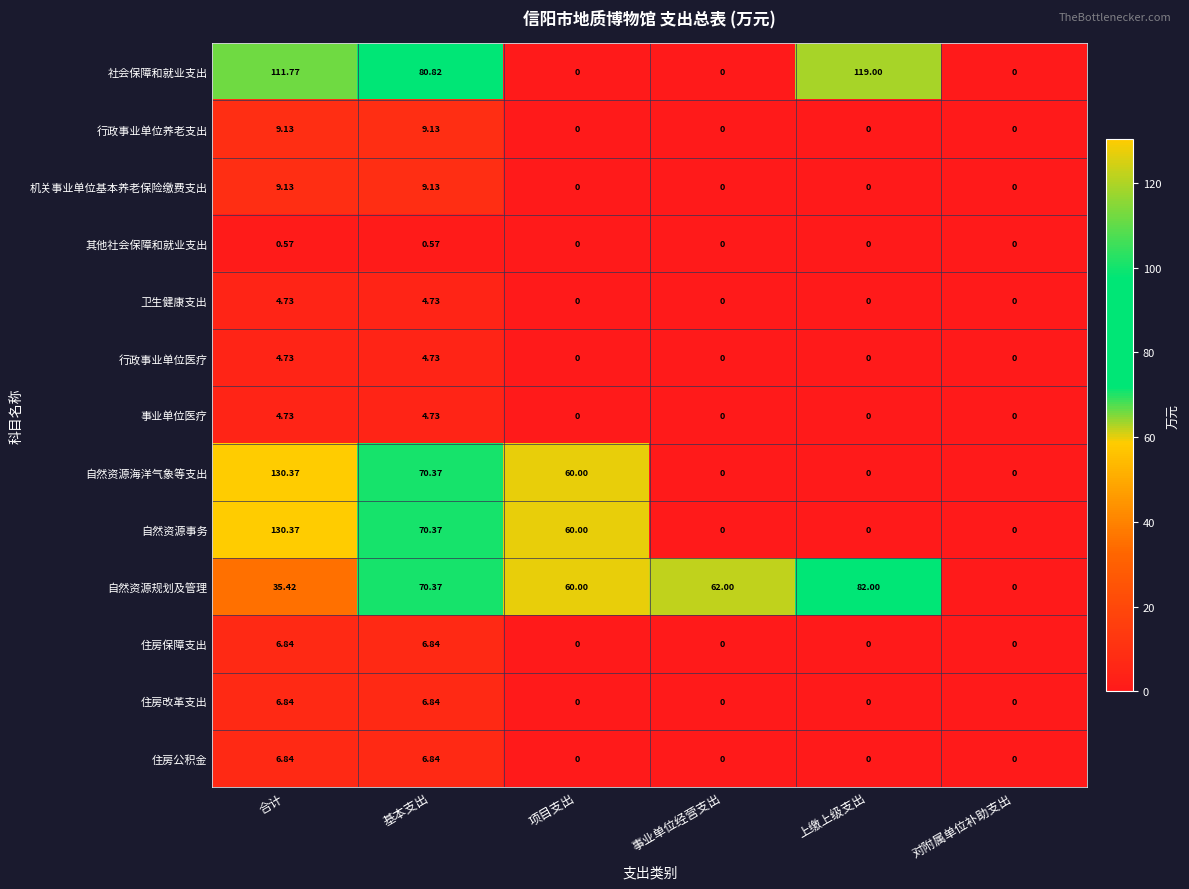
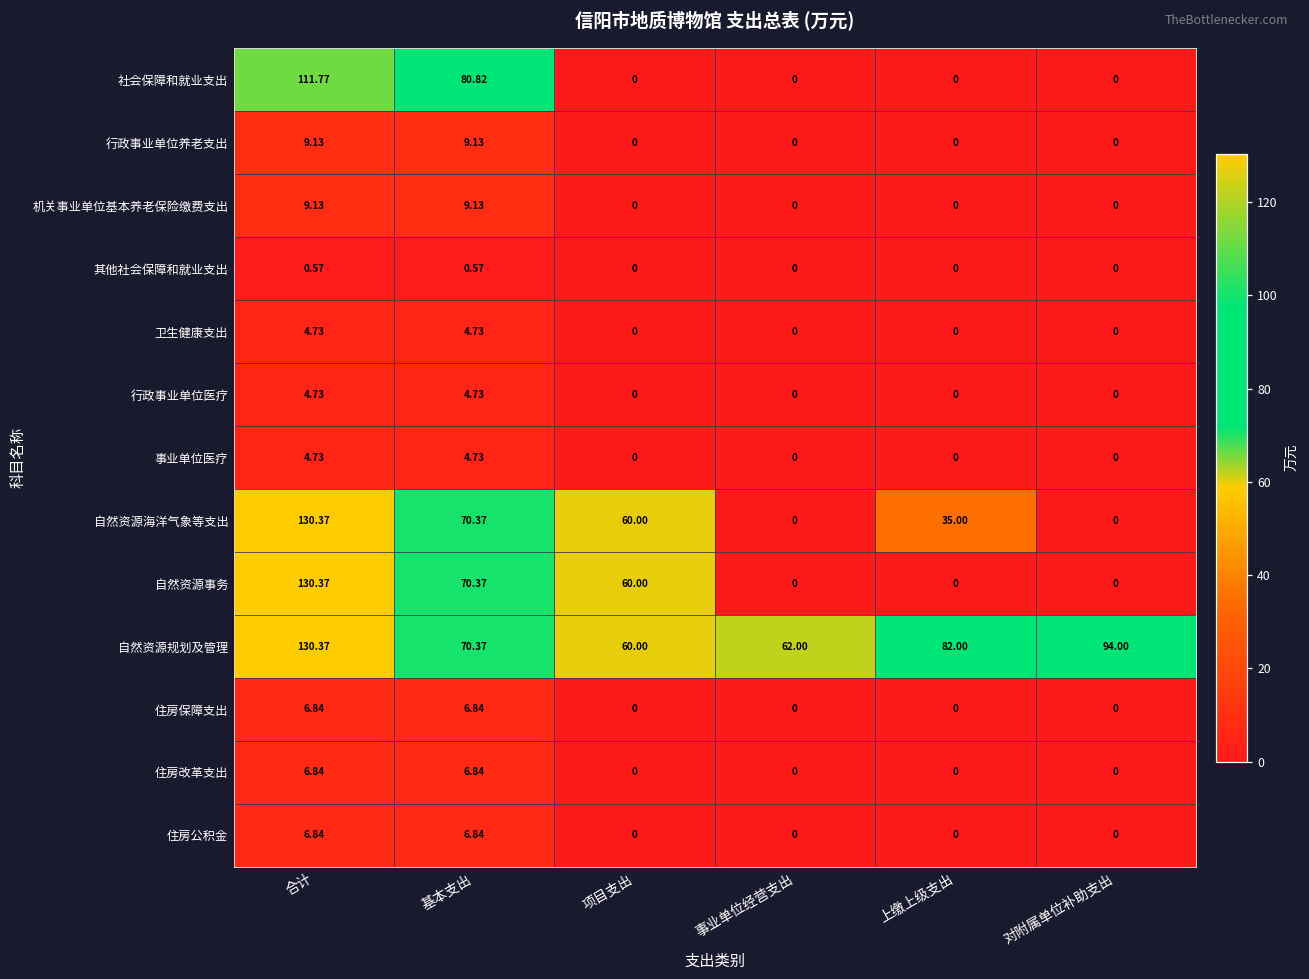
  {
    "社会保障和就业支出": {
      "合计": 111.77,
      "基本支出": 80.82,
      "项目支出": 0,
      "事业单位经营支出": 0,
-     "上缴上级支出": 119.00,
+     "上缴上级支出": 0,
      "对附属单位补助支出": 0
    },
    "行政事业单位养老支出": {
      "合计": 9.13,
      "基本支出": 9.13,
      "项目支出": 0,
      "事业单位经营支出": 0,
      "上缴上级支出": 0,
      "对附属单位补助支出": 0
    },
    "机关事业单位基本养老保险缴费支出": {
      "合计": 9.13,
      "基本支出": 9.13,
      "项目支出": 0,
      "事业单位经营支出": 0,
      "上缴上级支出": 0,
      "对附属单位补助支出": 0
    },
    "其他社会保障和就业支出": {
      "合计": 0.57,
      "基本支出": 0.57,
      "项目支出": 0,
      "事业单位经营支出": 0,
      "上缴上级支出": 0,
      "对附属单位补助支出": 0
    },
    "卫生健康支出": {
      "合计": 4.73,
      "基本支出": 4.73,
      "项目支出": 0,
      "事业单位经营支出": 0,
      "上缴上级支出": 0,
      "对附属单位补助支出": 0
    },
    "行政事业单位医疗": {
      "合计": 4.73,
      "基本支出": 4.73,
      "项目支出": 0,
      "事业单位经营支出": 0,
      "上缴上级支出": 0,
      "对附属单位补助支出": 0
    },
    "事业单位医疗": {
      "合计": 4.73,
      "基本支出": 4.73,
      "项目支出": 0,
      "事业单位经营支出": 0,
      "上缴上级支出": 0,
      "对附属单位补助支出": 0
    },
    "自然资源海洋气象等支出": {
      "合计": 130.37,
      "基本支出": 70.37,
      "项目支出": 60.00,
      "事业单位经营支出": 0,
-     "上缴上级支出": 0,
+     "上缴上级支出": 35.00,
      "对附属单位补助支出": 0
    },
    "自然资源事务": {
      "合计": 130.37,
      "基本支出": 70.37,
      "项目支出": 60.00,
      "事业单位经营支出": 0,
      "上缴上级支出": 0,
      "对附属单位补助支出": 0
    },
    "自然资源规划及管理": {
-     "合计": 35.42,
+     "合计": 130.37,
      "基本支出": 70.37,
      "项目支出": 60.00,
      "事业单位经营支出": 62.00,
      "上缴上级支出": 82.00,
-     "对附属单位补助支出": 0
+     "对附属单位补助支出": 94.00
    },
    "住房保障支出": {
      "合计": 6.84,
      "基本支出": 6.84,
      "项目支出": 0,
      "事业单位经营支出": 0,
      "上缴上级支出": 0,
      "对附属单位补助支出": 0
    },
    "住房改革支出": {
      "合计": 6.84,
      "基本支出": 6.84,
      "项目支出": 0,
      "事业单位经营支出": 0,
      "上缴上级支出": 0,
      "对附属单位补助支出": 0
    },
    "住房公积金": {
      "合计": 6.84,
      "基本支出": 6.84,
      "项目支出": 0,
      "事业单位经营支出": 0,
      "上缴上级支出": 0,
      "对附属单位补助支出": 0
    }
  }
